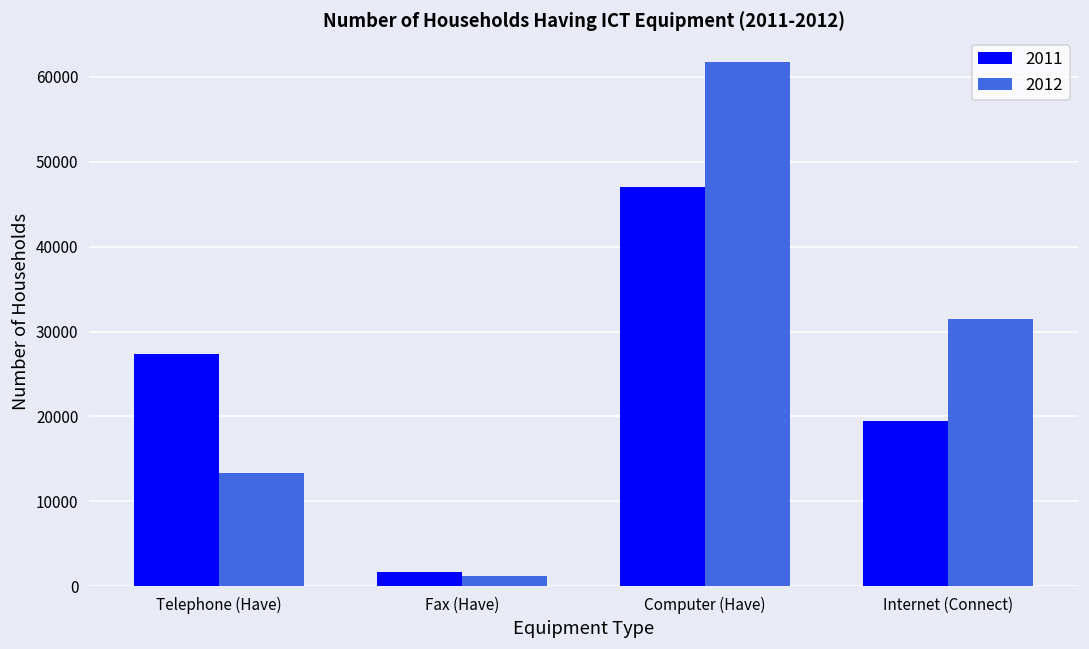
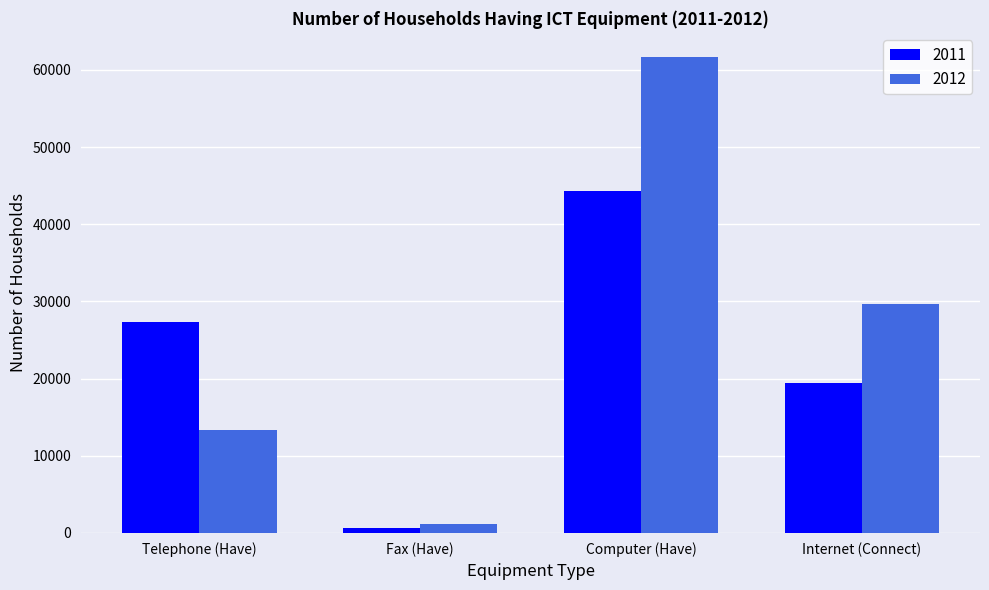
  {
    "2011": {
      "Telephone (Have)": 27000,
-     "Fax (Have)": 2000,
-     "Computer (Have)": 47000,
+     "Fax (Have)": 1000,
+     "Computer (Have)": 44000,
      "Internet (Connect)": 19000
    },
    "2012": {
      "Telephone (Have)": 13000,
      "Fax (Have)": 1000,
      "Computer (Have)": 62000,
-     "Internet (Connect)": 32000
+     "Internet (Connect)": 30000
    }
  }
